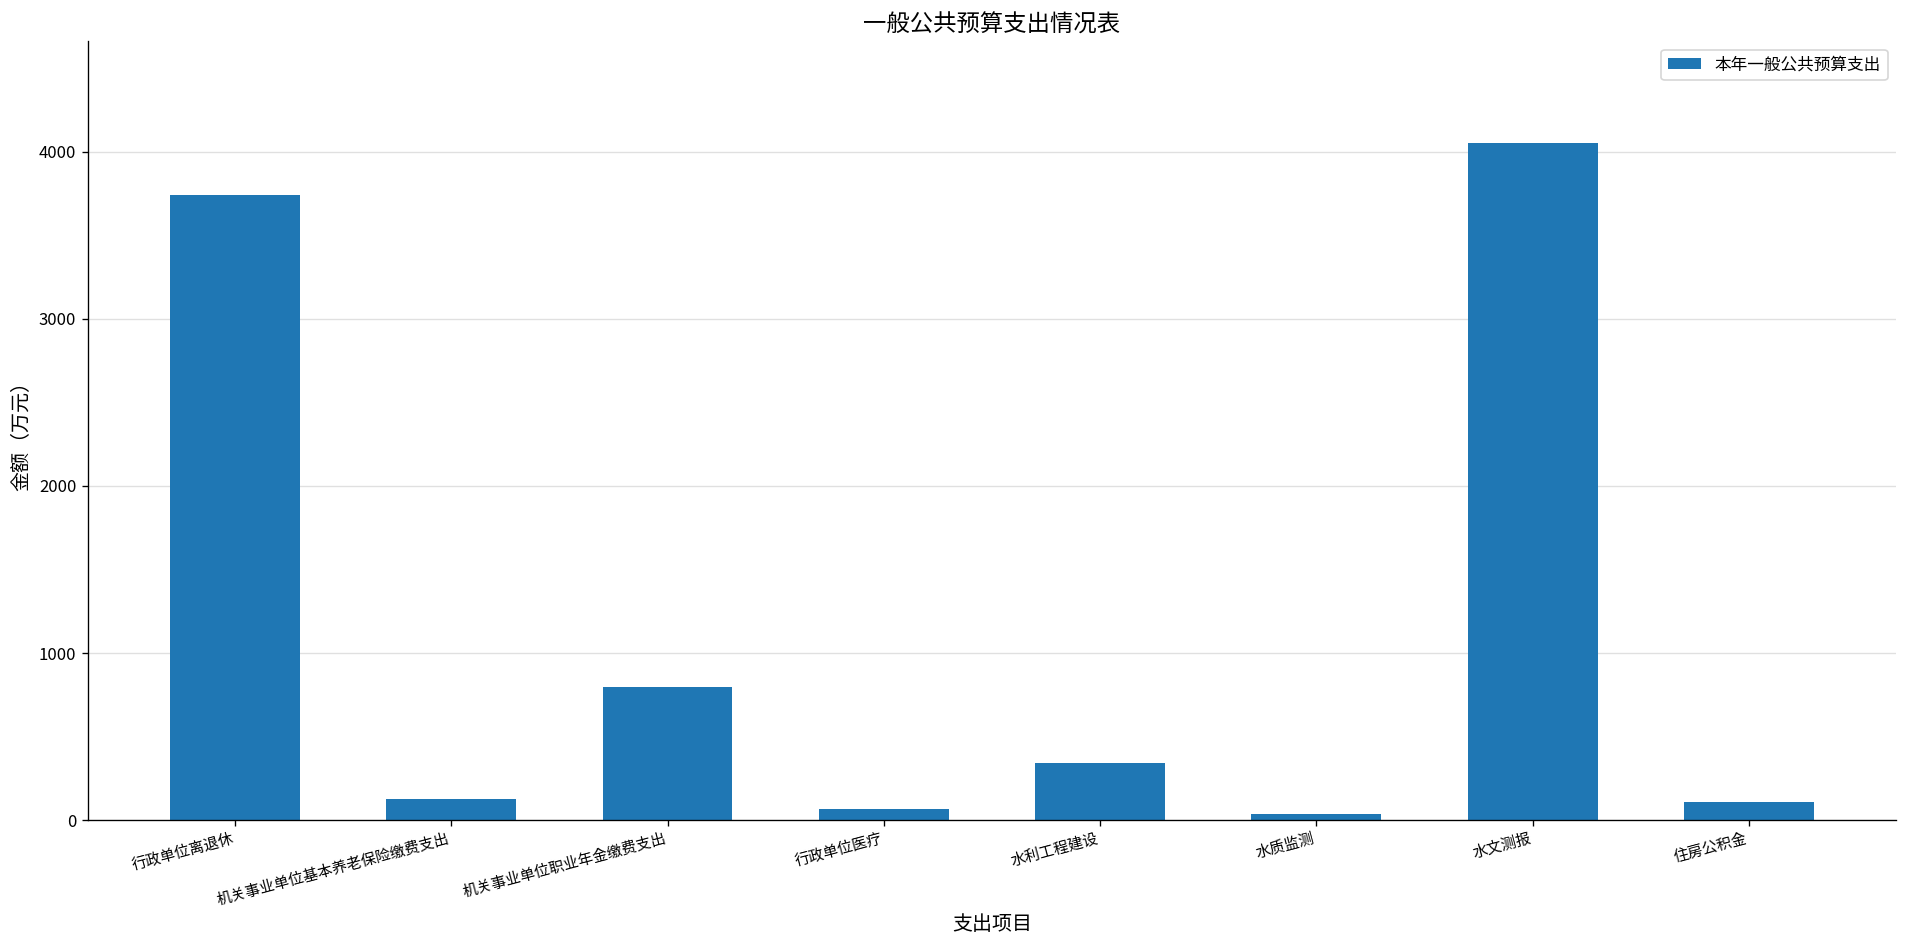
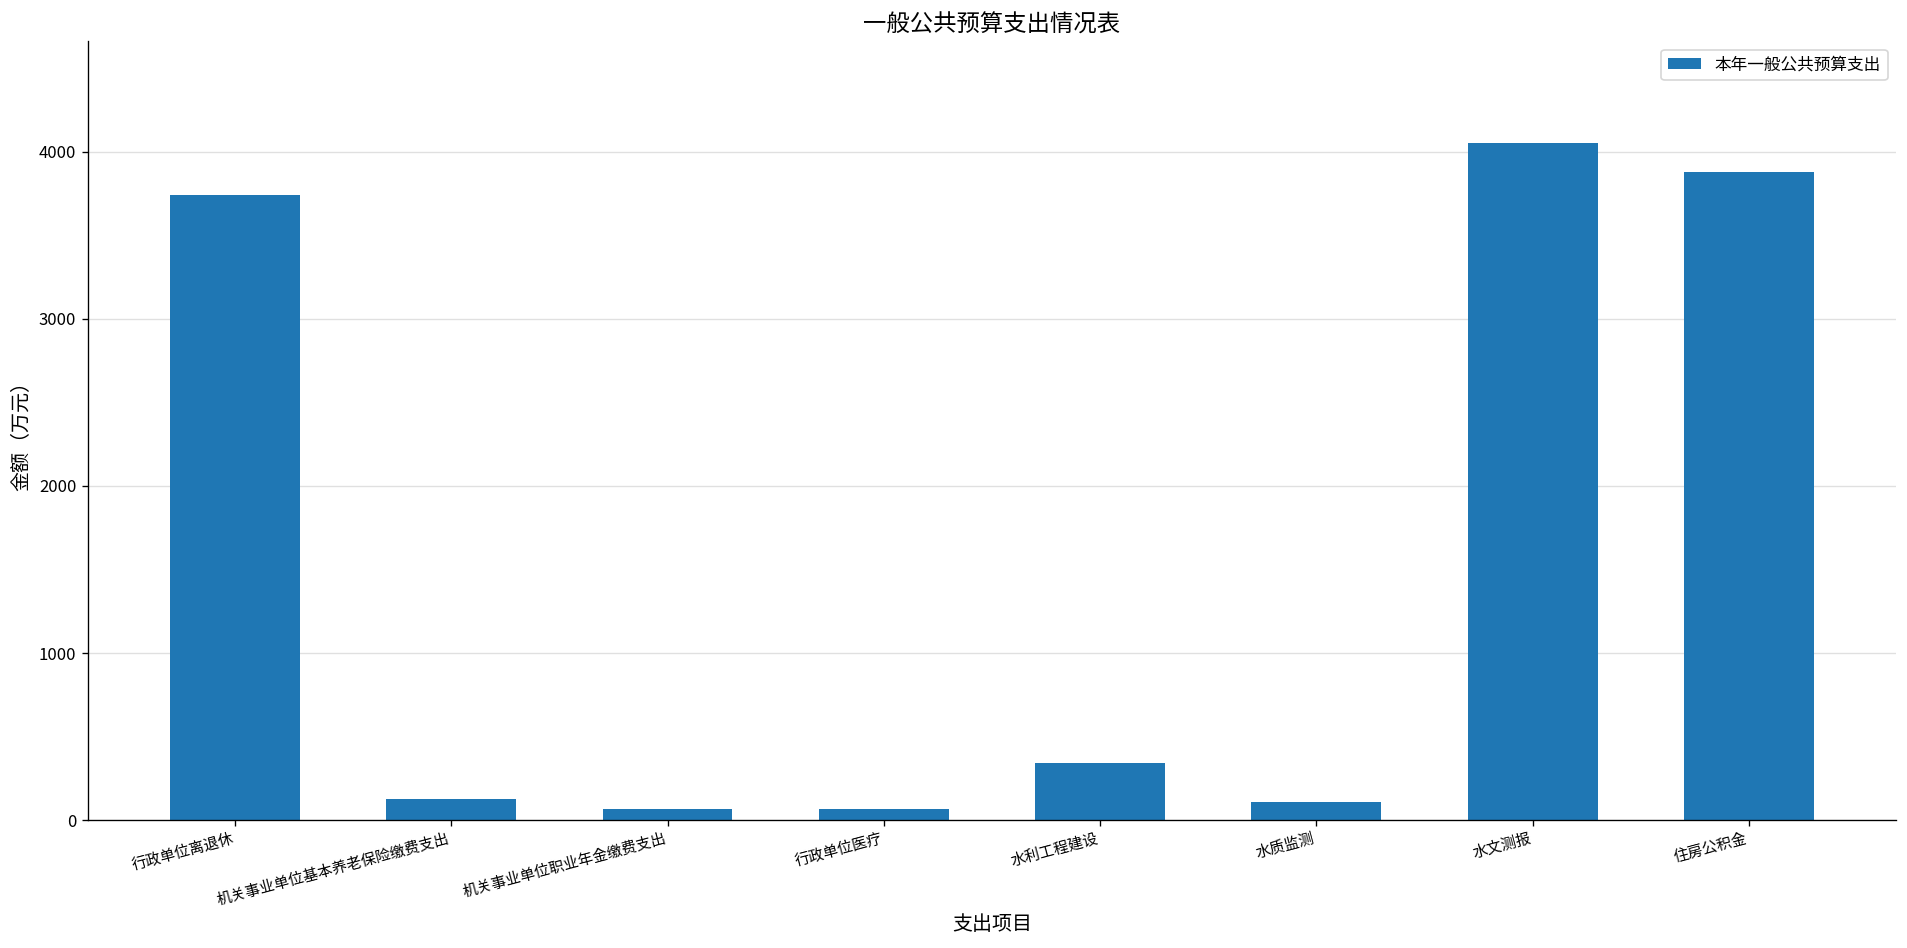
  {
    "行政单位离退休": 3740,
    "机关事业单位基本养老保险缴费支出": 130,
-   "机关事业单位职业年金缴费支出": 800,
+   "机关事业单位职业年金缴费支出": 60,
    "行政单位医疗": 70,
    "水利工程建设": 340,
-   "水质监测": 40,
+   "水质监测": 110,
    "水文测报": 4050,
-   "住房公积金": 110
+   "住房公积金": 3880
  }
